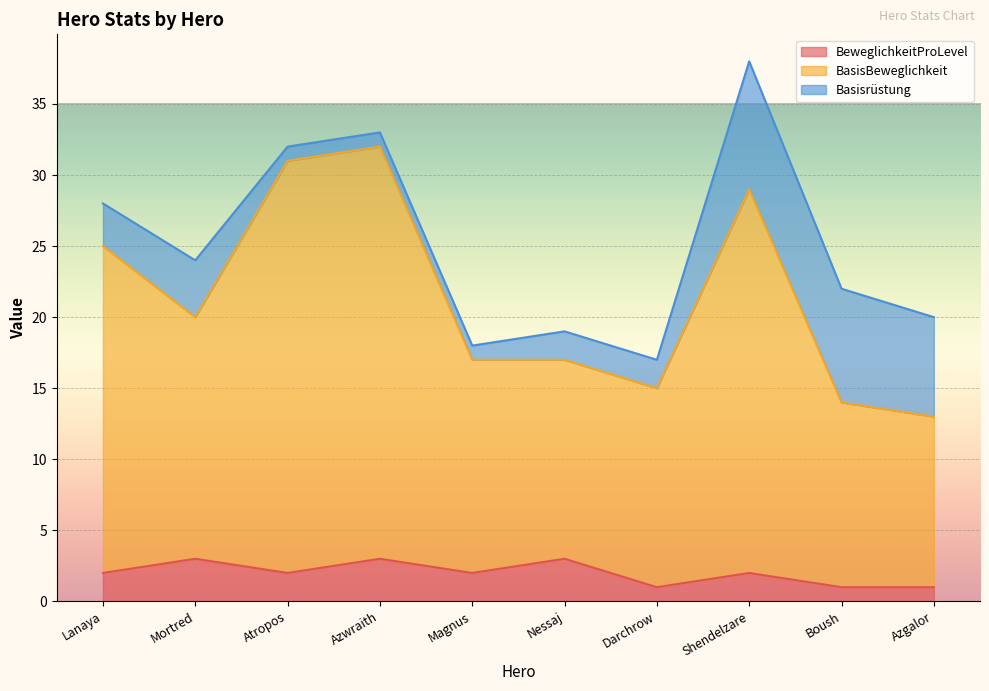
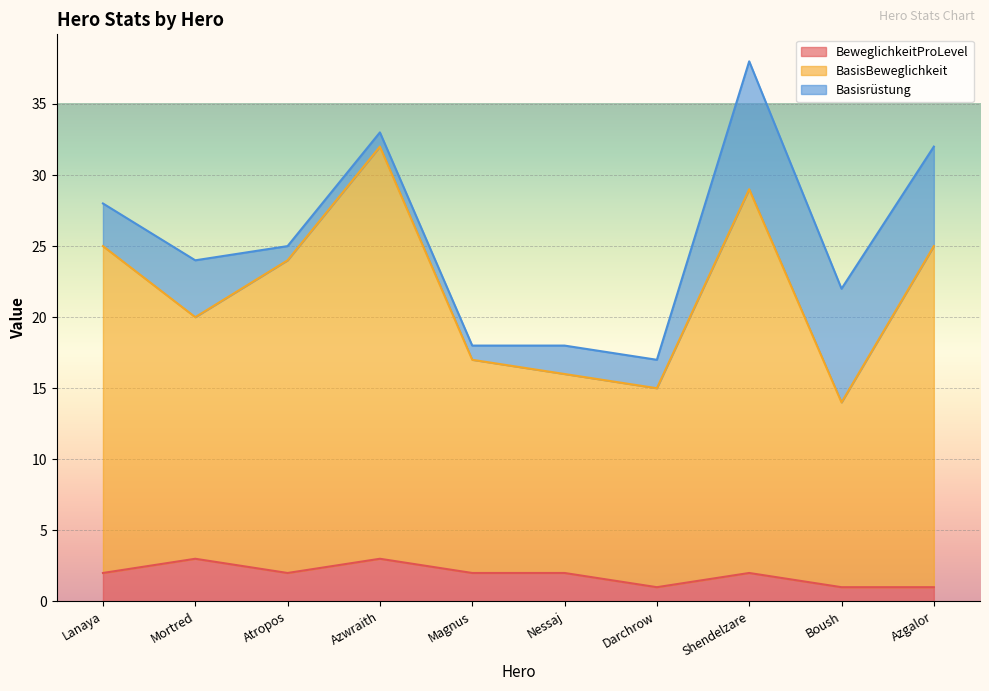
  {
    "BeweglichkeitProLevel": {
      "Lanaya": 2,
      "Mortred": 3,
      "Atropos": 2,
      "Azwraith": 3,
      "Magnus": 2,
-     "Nessaj": 3,
+     "Nessaj": 2,
      "Darchrow": 1,
      "Shendelzare": 2,
      "Boush": 1,
      "Azgalor": 1
    },
    "BasisBeweglichkeit": {
      "Lanaya": 23,
      "Mortred": 17,
-     "Atropos": 29,
+     "Atropos": 22,
      "Azwraith": 29,
      "Magnus": 15,
      "Nessaj": 14,
      "Darchrow": 14,
      "Shendelzare": 27,
      "Boush": 13,
-     "Azgalor": 12
+     "Azgalor": 24
    },
    "Basisrüstung": {
      "Lanaya": 3,
      "Mortred": 4,
      "Atropos": 1,
      "Azwraith": 1,
      "Magnus": 1,
      "Nessaj": 2,
      "Darchrow": 2,
      "Shendelzare": 9,
      "Boush": 8,
      "Azgalor": 7
    }
  }
